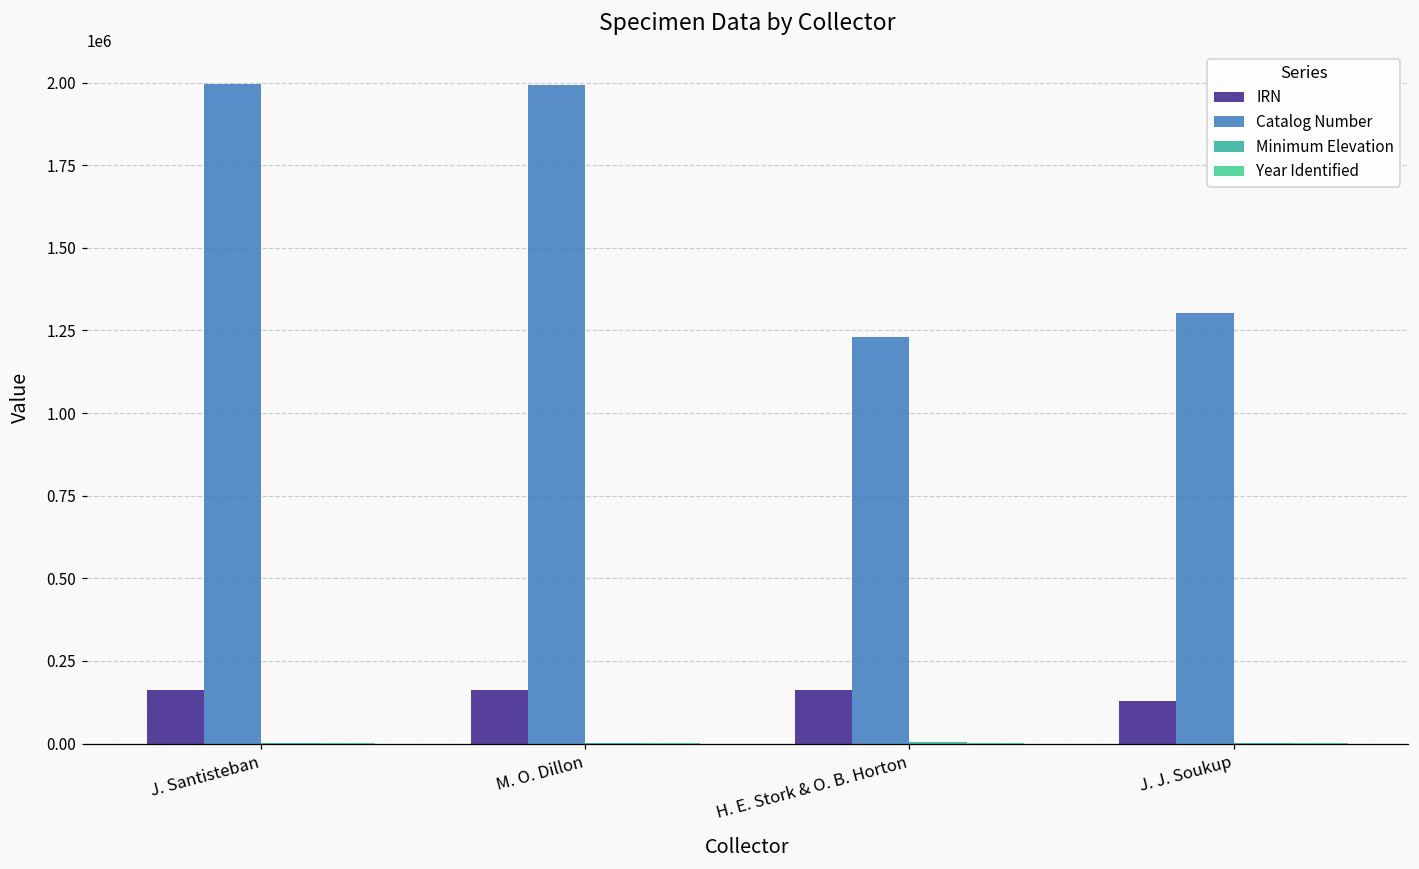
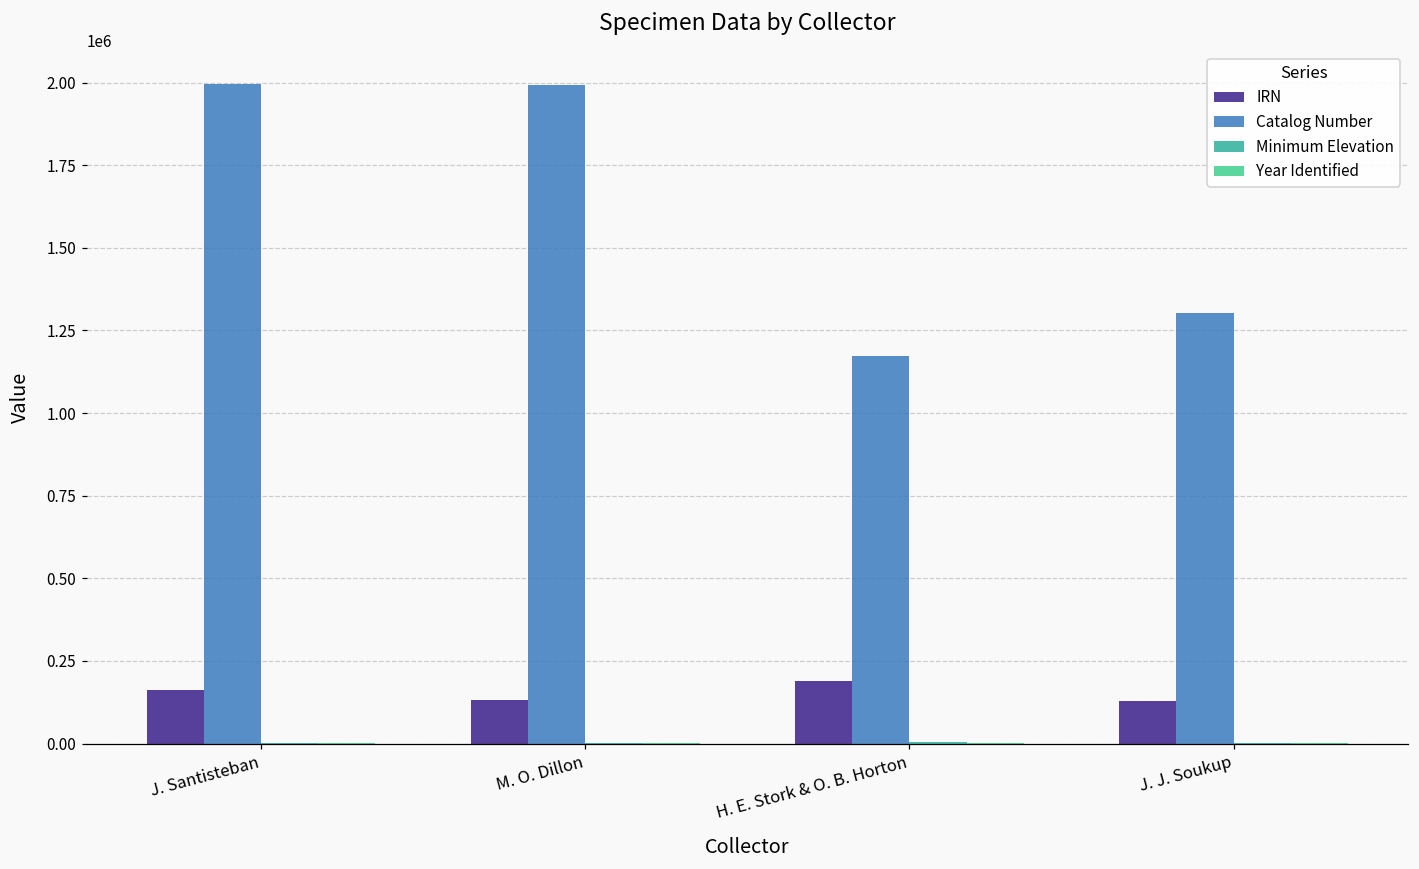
  {
    "IRN": {
      "J. Santisteban": 160000,
-     "M. O. Dillon": 160000,
-     "H. E. Stork & O. B. Horton": 160000,
+     "M. O. Dillon": 130000,
+     "H. E. Stork & O. B. Horton": 190000,
      "J. J. Soukup": 130000
    },
    "Catalog Number": {
      "J. Santisteban": 2000000,
      "M. O. Dillon": 1990000,
-     "H. E. Stork & O. B. Horton": 1230000,
+     "H. E. Stork & O. B. Horton": 1170000,
      "J. J. Soukup": 1300000
    }
  }
